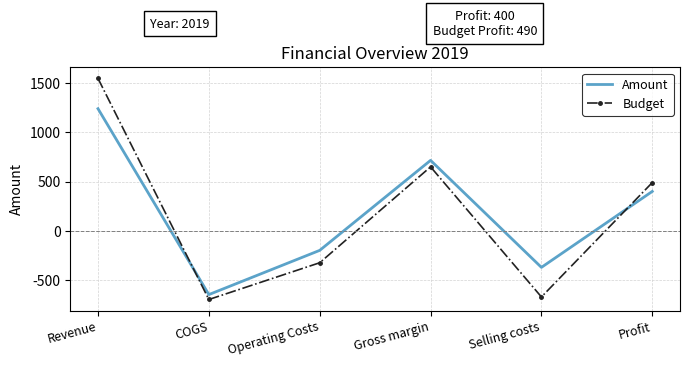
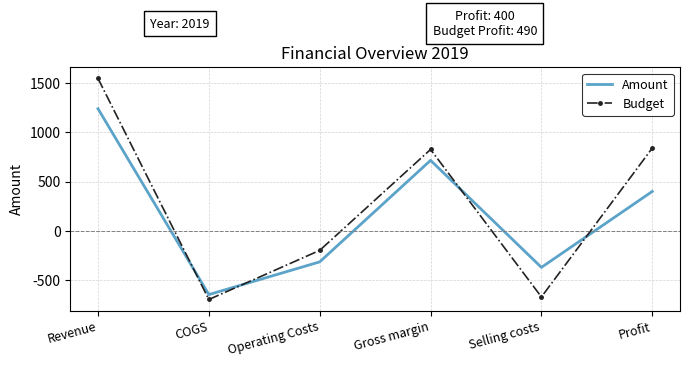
  {
    "Amount": {
      "Revenue": 1200,
      "COGS": -700,
-     "Operating Costs": -200,
+     "Operating Costs": -300,
      "Gross margin": 700,
      "Selling costs": -400,
      "Profit": 400
    },
    "Budget": {
      "Revenue": 1600,
      "COGS": -700,
-     "Operating Costs": -300,
-     "Gross margin": 700,
+     "Operating Costs": -200,
+     "Gross margin": 800,
      "Selling costs": -700,
-     "Profit": 500
+     "Profit": 800
    }
  }
